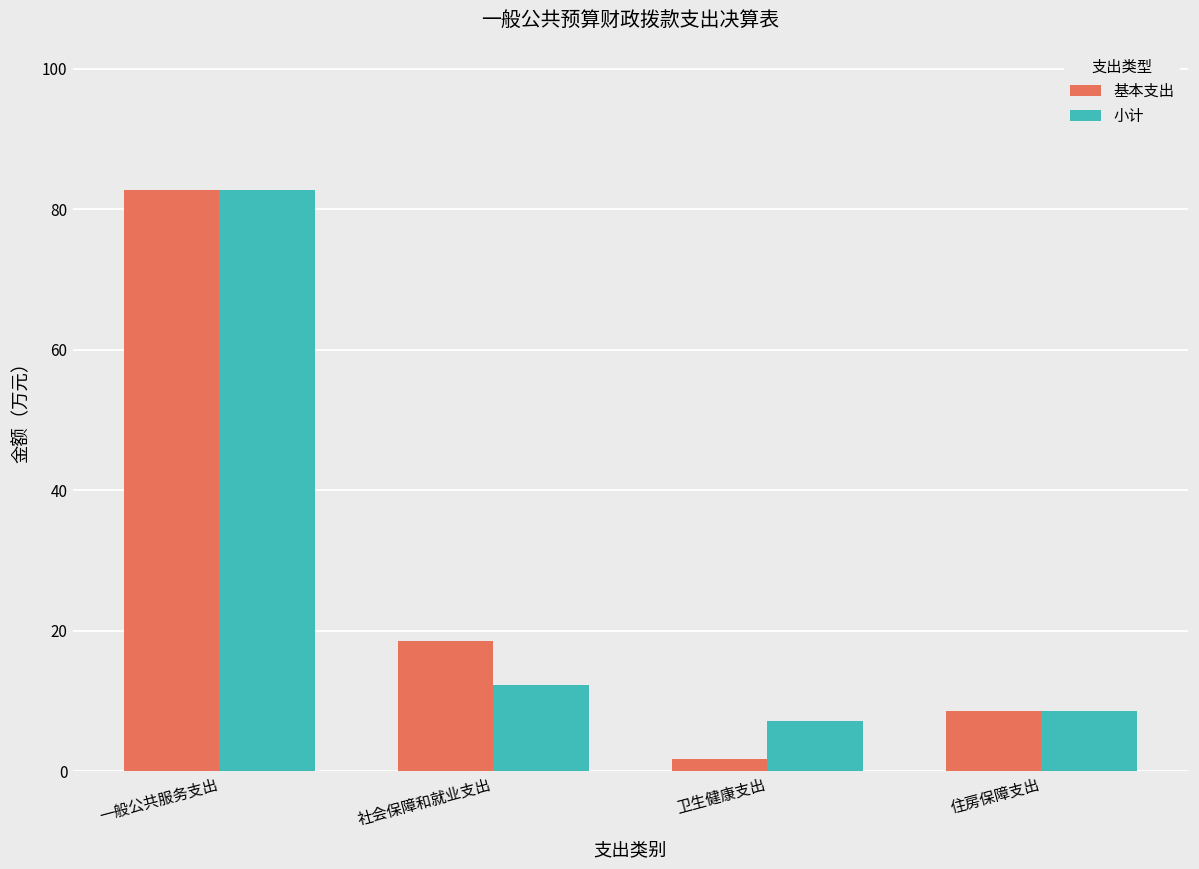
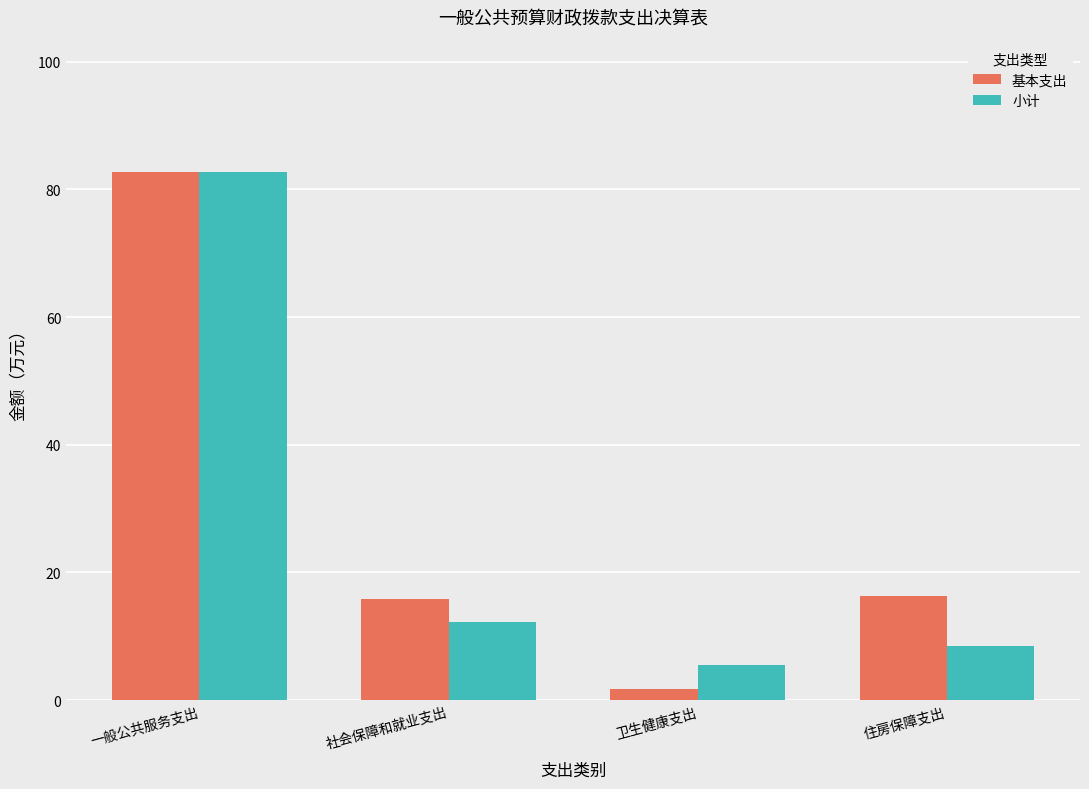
  {
    "基本支出": {
      "一般公共服务支出": 83,
-     "社会保障和就业支出": 19,
+     "社会保障和就业支出": 16,
      "卫生健康支出": 2,
-     "住房保障支出": 9
+     "住房保障支出": 16
    },
    "小计": {
      "一般公共服务支出": 83,
      "社会保障和就业支出": 12,
-     "卫生健康支出": 7,
+     "卫生健康支出": 6,
      "住房保障支出": 9
    }
  }
